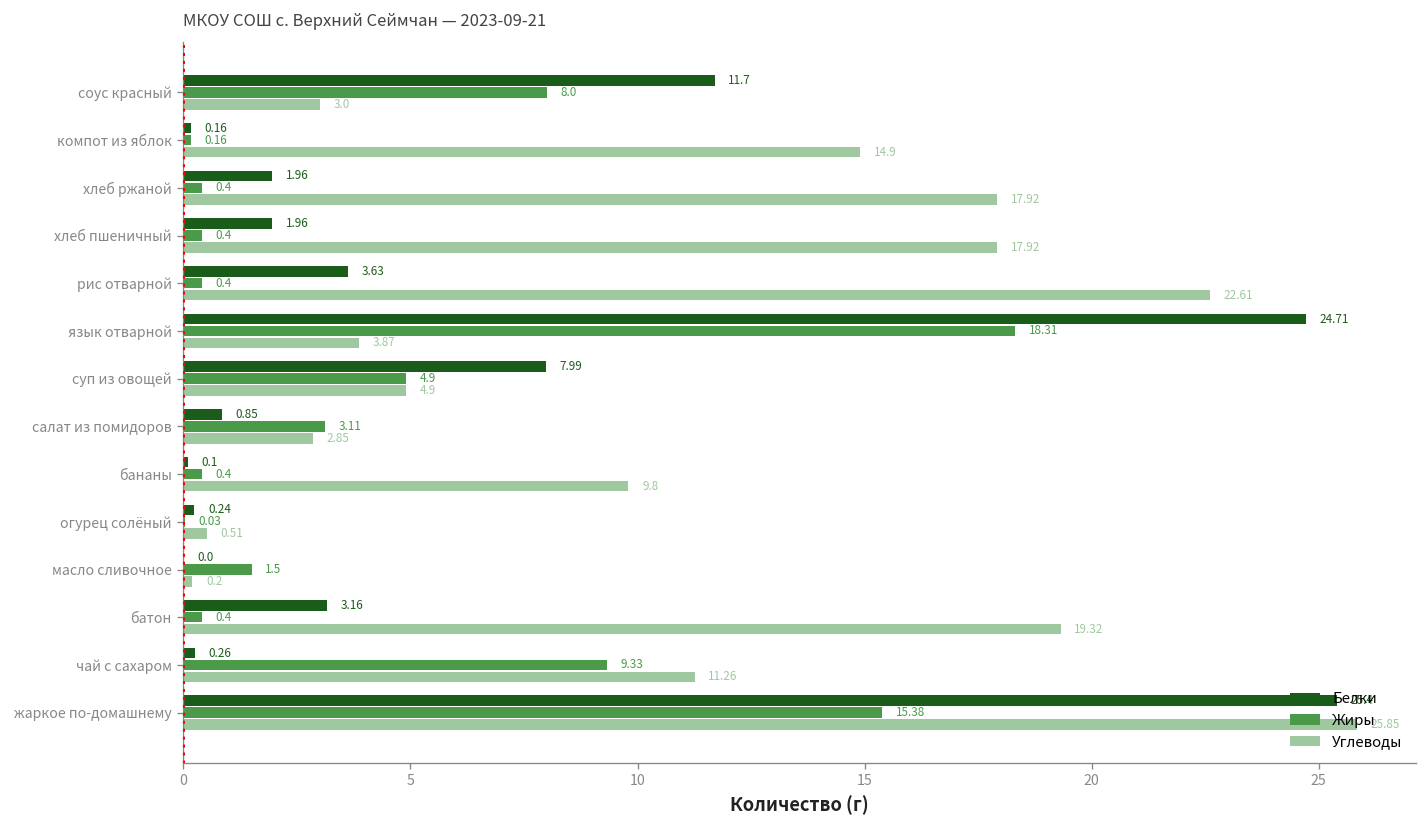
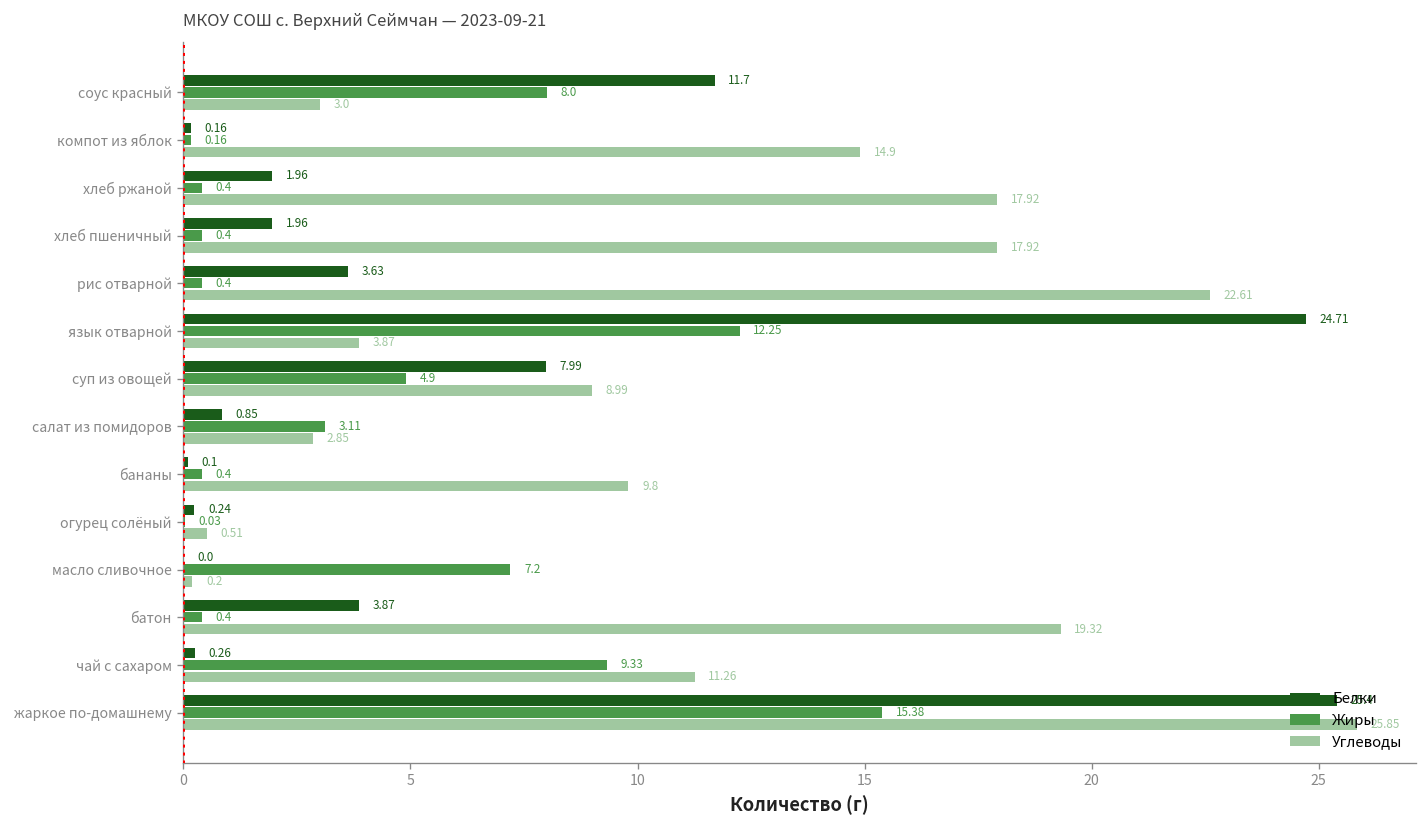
  {
    "Белки": {
      "соус красный": 11.7,
      "компот из яблок": 0.16,
      "хлеб ржаной": 1.96,
      "хлеб пшеничный": 1.96,
      "рис отварной": 3.63,
      "язык отварной": 24.71,
      "суп из овощей": 7.99,
      "салат из помидоров": 0.85,
      "бананы": 0.1,
      "огурец солёный": 0.24,
      "масло сливочное": 0.0,
-     "батон": 3.16,
+     "батон": 3.87,
      "чай с сахаром": 0.26,
      "жаркое по-домашнему": 25.4
    },
    "Жиры": {
      "соус красный": 8.0,
      "компот из яблок": 0.16,
      "хлеб ржаной": 0.4,
      "хлеб пшеничный": 0.4,
      "рис отварной": 0.4,
-     "язык отварной": 18.31,
+     "язык отварной": 12.25,
      "суп из овощей": 4.9,
      "салат из помидоров": 3.11,
      "бананы": 0.4,
      "огурец солёный": 0.03,
-     "масло сливочное": 1.5,
+     "масло сливочное": 7.2,
      "батон": 0.4,
      "чай с сахаром": 9.33,
      "жаркое по-домашнему": 15.38
    },
    "Углеводы": {
      "соус красный": 3.0,
      "компот из яблок": 14.9,
      "хлеб ржаной": 17.92,
      "хлеб пшеничный": 17.92,
      "рис отварной": 22.61,
      "язык отварной": 3.87,
-     "суп из овощей": 4.9,
+     "суп из овощей": 8.99,
      "салат из помидоров": 2.85,
      "бананы": 9.8,
      "огурец солёный": 0.51,
      "масло сливочное": 0.2,
      "батон": 19.32,
      "чай с сахаром": 11.26,
      "жаркое по-домашнему": 25.85
    }
  }
